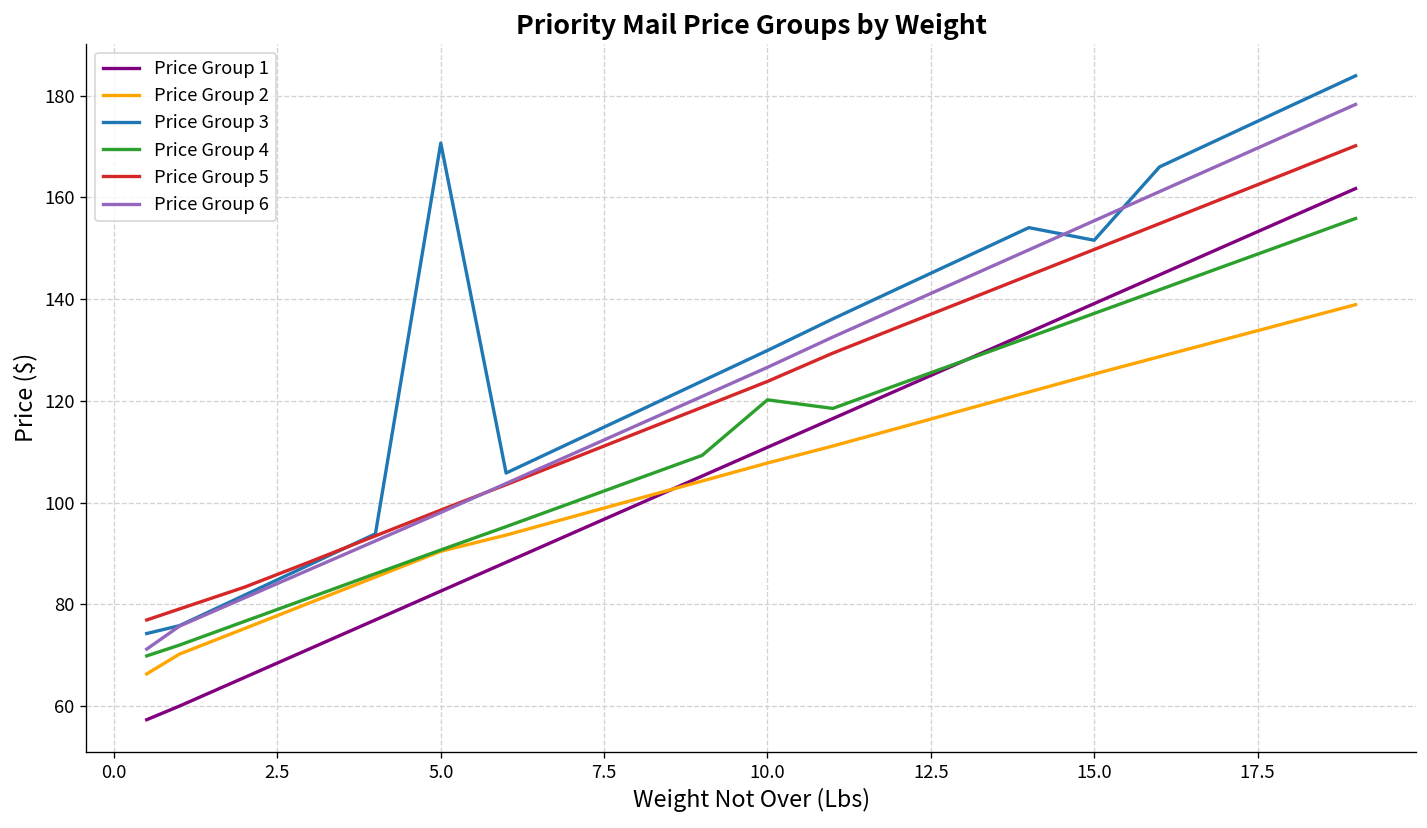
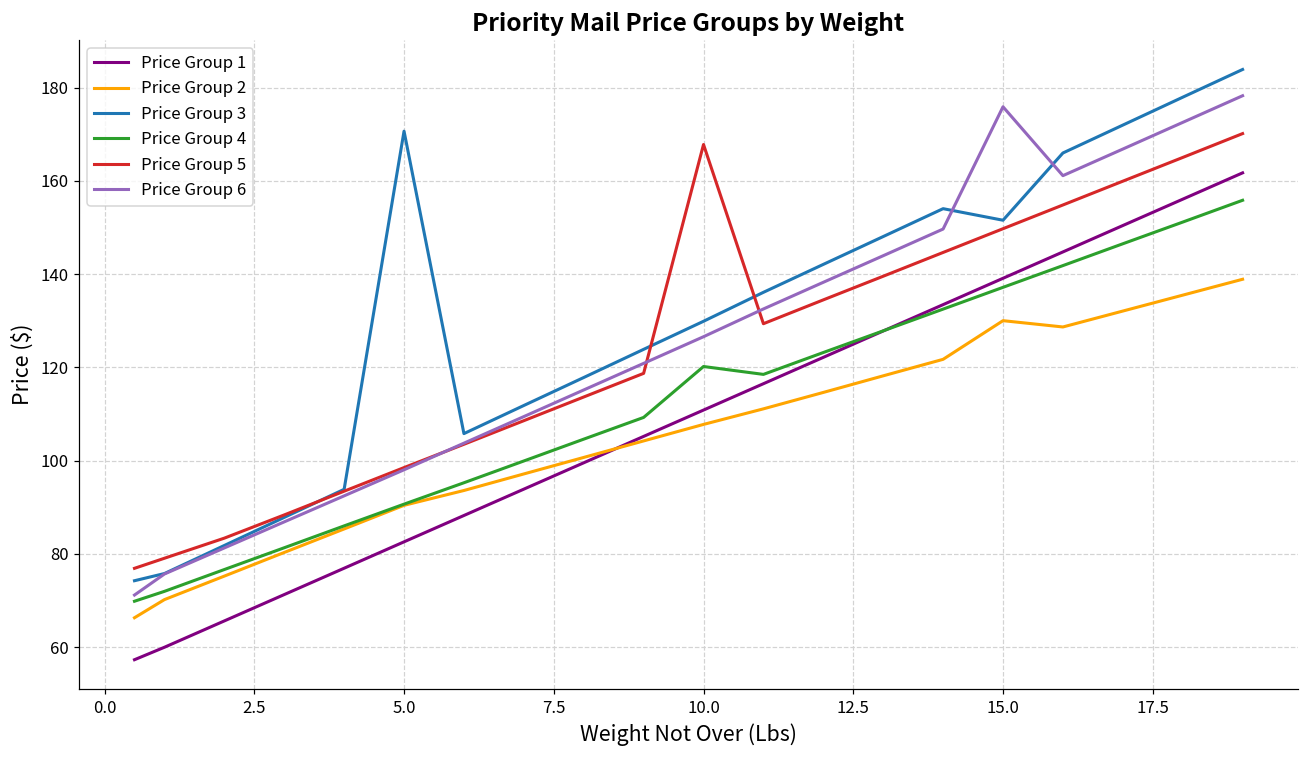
  {
    "Price Group 1": {
      "5.0": 83,
      "10.0": 111,
      "15.0": 139
    },
    "Price Group 2": {
      "10.0": 108,
-     "15.0": 125
+     "15.0": 130
    },
    "Price Group 3": {
      "5.0": 171,
      "10.0": 130,
      "15.0": 152
    },
    "Price Group 4": {
      "10.0": 120,
      "15.0": 137
    },
    "Price Group 5": {
-     "10.0": 124,
+     "10.0": 168,
      "15.0": 150
    },
    "Price Group 6": {
      "10.0": 127,
-     "15.0": 155
+     "15.0": 176
    }
  }
